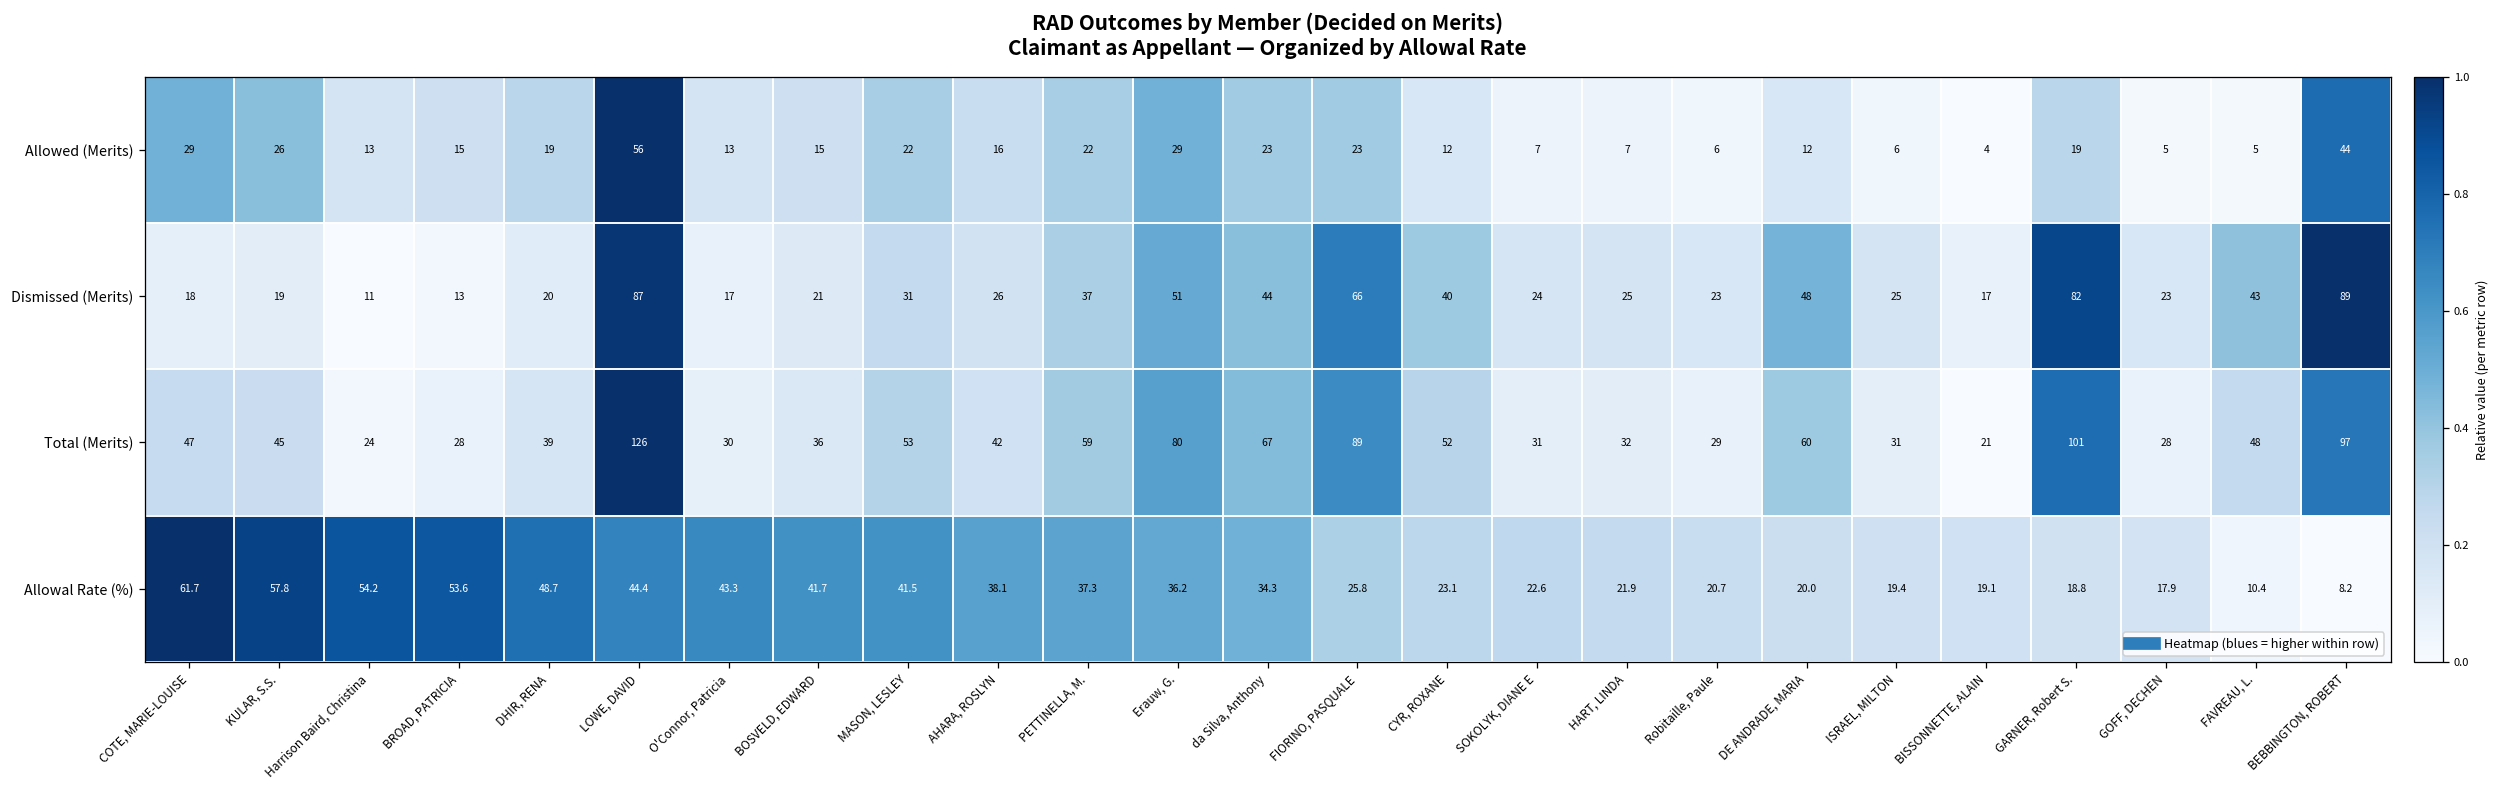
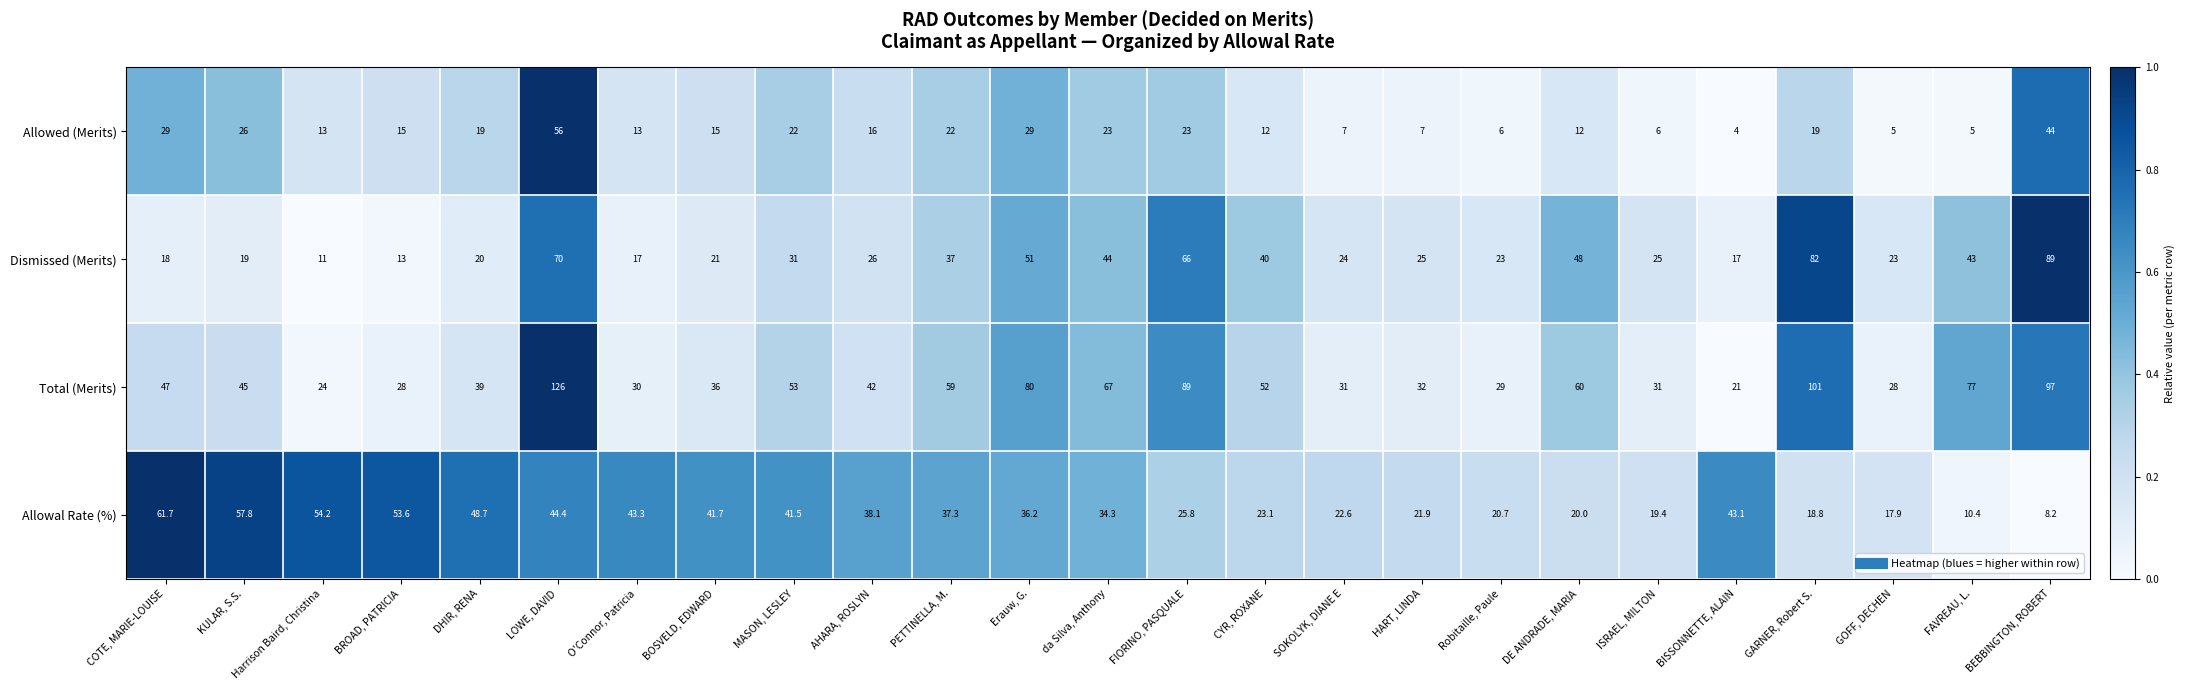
  {
    "Allowed (Merits)": {
      "COTE, MARIE-LOUISE": 29,
      "KULAR, S.S.": 26,
      "Harrison Baird, Christina": 13,
      "BROAD, PATRICIA": 15,
      "DHIR, RENA": 19,
      "LOWE, DAVID": 56,
      "O'Connor, Patricia": 13,
      "BOSVELD, EDWARD": 15,
      "MASON, LESLEY": 22,
      "AHARA, ROSLYN": 16,
      "PETTINELLA, M.": 22,
      "Erauw, G.": 29,
      "da Silva, Anthony": 23,
      "FIORINO, PASQUALE": 23,
      "CYR, ROXANE": 12,
      "SOKOLYK, DIANE E": 7,
      "HART, LINDA": 7,
      "Robitaille, Paule": 6,
      "DE ANDRADE, MARIA": 12,
      "ISRAEL, MILTON": 6,
      "BISSONNETTE, ALAIN": 4,
      "GARNER, Robert S.": 19,
      "GOFF, DECHEN": 5,
      "FAVREAU, L.": 5,
      "BEBBINGTON, ROBERT": 44
    },
    "Dismissed (Merits)": {
      "COTE, MARIE-LOUISE": 18,
      "KULAR, S.S.": 19,
      "Harrison Baird, Christina": 11,
      "BROAD, PATRICIA": 13,
      "DHIR, RENA": 20,
-     "LOWE, DAVID": 87,
+     "LOWE, DAVID": 70,
      "O'Connor, Patricia": 17,
      "BOSVELD, EDWARD": 21,
      "MASON, LESLEY": 31,
      "AHARA, ROSLYN": 26,
      "PETTINELLA, M.": 37,
      "Erauw, G.": 51,
      "da Silva, Anthony": 44,
      "FIORINO, PASQUALE": 66,
      "CYR, ROXANE": 40,
      "SOKOLYK, DIANE E": 24,
      "HART, LINDA": 25,
      "Robitaille, Paule": 23,
      "DE ANDRADE, MARIA": 48,
      "ISRAEL, MILTON": 25,
      "BISSONNETTE, ALAIN": 17,
      "GARNER, Robert S.": 82,
      "GOFF, DECHEN": 23,
      "FAVREAU, L.": 43,
      "BEBBINGTON, ROBERT": 89
    },
    "Total (Merits)": {
      "COTE, MARIE-LOUISE": 47,
      "KULAR, S.S.": 45,
      "Harrison Baird, Christina": 24,
      "BROAD, PATRICIA": 28,
      "DHIR, RENA": 39,
      "LOWE, DAVID": 126,
      "O'Connor, Patricia": 30,
      "BOSVELD, EDWARD": 36,
      "MASON, LESLEY": 53,
      "AHARA, ROSLYN": 42,
      "PETTINELLA, M.": 59,
      "Erauw, G.": 80,
      "da Silva, Anthony": 67,
      "FIORINO, PASQUALE": 89,
      "CYR, ROXANE": 52,
      "SOKOLYK, DIANE E": 31,
      "HART, LINDA": 32,
      "Robitaille, Paule": 29,
      "DE ANDRADE, MARIA": 60,
      "ISRAEL, MILTON": 31,
      "BISSONNETTE, ALAIN": 21,
      "GARNER, Robert S.": 101,
      "GOFF, DECHEN": 28,
-     "FAVREAU, L.": 48,
+     "FAVREAU, L.": 77,
      "BEBBINGTON, ROBERT": 97
    },
    "Allowal Rate (%)": {
      "COTE, MARIE-LOUISE": 61.7,
      "KULAR, S.S.": 57.8,
      "Harrison Baird, Christina": 54.2,
      "BROAD, PATRICIA": 53.6,
      "DHIR, RENA": 48.7,
      "LOWE, DAVID": 44.4,
      "O'Connor, Patricia": 43.3,
      "BOSVELD, EDWARD": 41.7,
      "MASON, LESLEY": 41.5,
      "AHARA, ROSLYN": 38.1,
      "PETTINELLA, M.": 37.3,
      "Erauw, G.": 36.2,
      "da Silva, Anthony": 34.3,
      "FIORINO, PASQUALE": 25.8,
      "CYR, ROXANE": 23.1,
      "SOKOLYK, DIANE E": 22.6,
      "HART, LINDA": 21.9,
      "Robitaille, Paule": 20.7,
      "DE ANDRADE, MARIA": 20.0,
      "ISRAEL, MILTON": 19.4,
-     "BISSONNETTE, ALAIN": 19.1,
+     "BISSONNETTE, ALAIN": 43.1,
      "GARNER, Robert S.": 18.8,
      "GOFF, DECHEN": 17.9,
      "FAVREAU, L.": 10.4,
      "BEBBINGTON, ROBERT": 8.2
    }
  }
